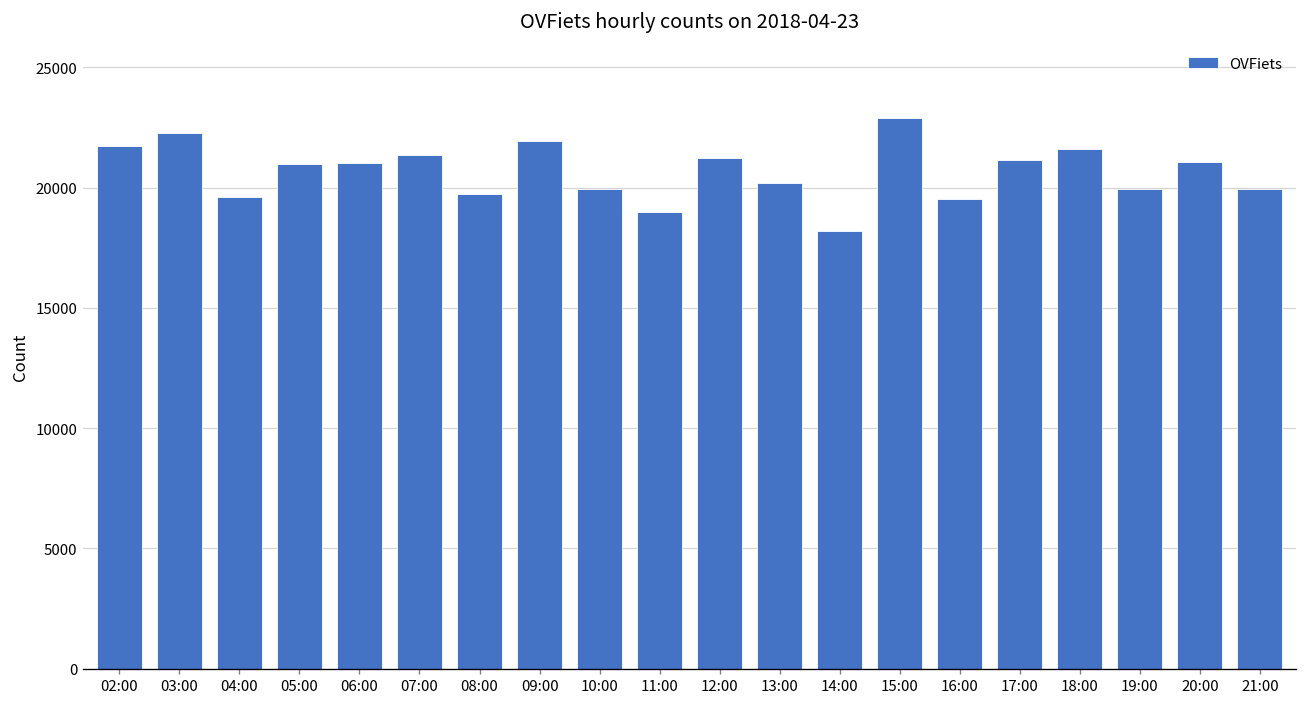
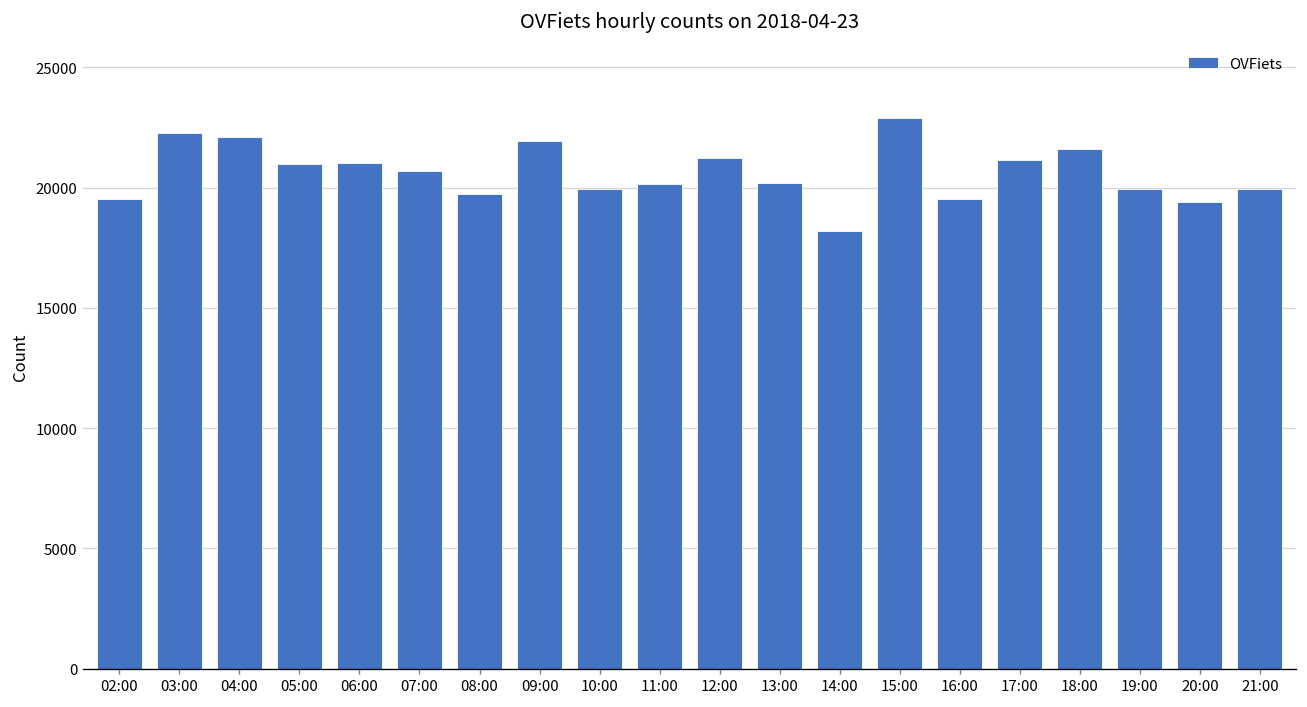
  {
-   "02:00": 21700,
+   "02:00": 19500,
    "03:00": 22300,
-   "04:00": 19600,
+   "04:00": 22100,
    "05:00": 21000,
    "06:00": 21000,
-   "07:00": 21400,
+   "07:00": 20700,
    "08:00": 19800,
    "09:00": 21900,
    "10:00": 19900,
-   "11:00": 19000,
+   "11:00": 20100,
    "12:00": 21200,
    "13:00": 20200,
    "14:00": 18200,
    "15:00": 22900,
    "16:00": 19500,
    "17:00": 21100,
    "18:00": 21600,
    "19:00": 19900,
-   "20:00": 21100,
+   "20:00": 19400,
    "21:00": 19900
  }
